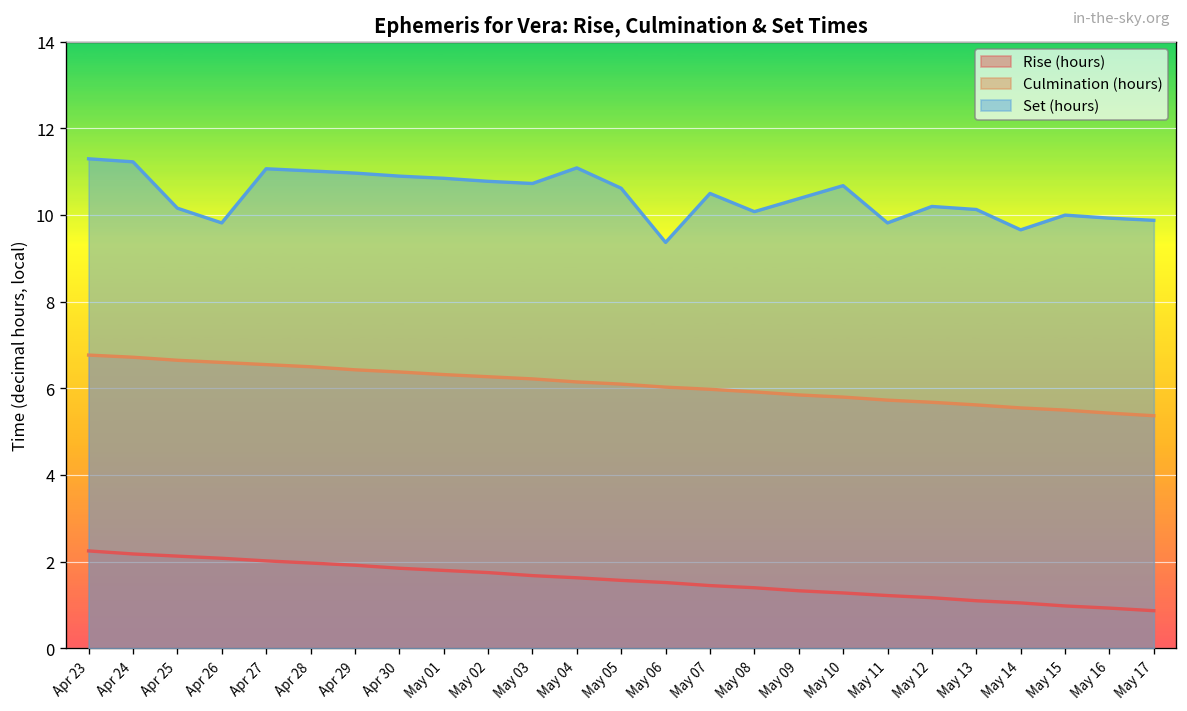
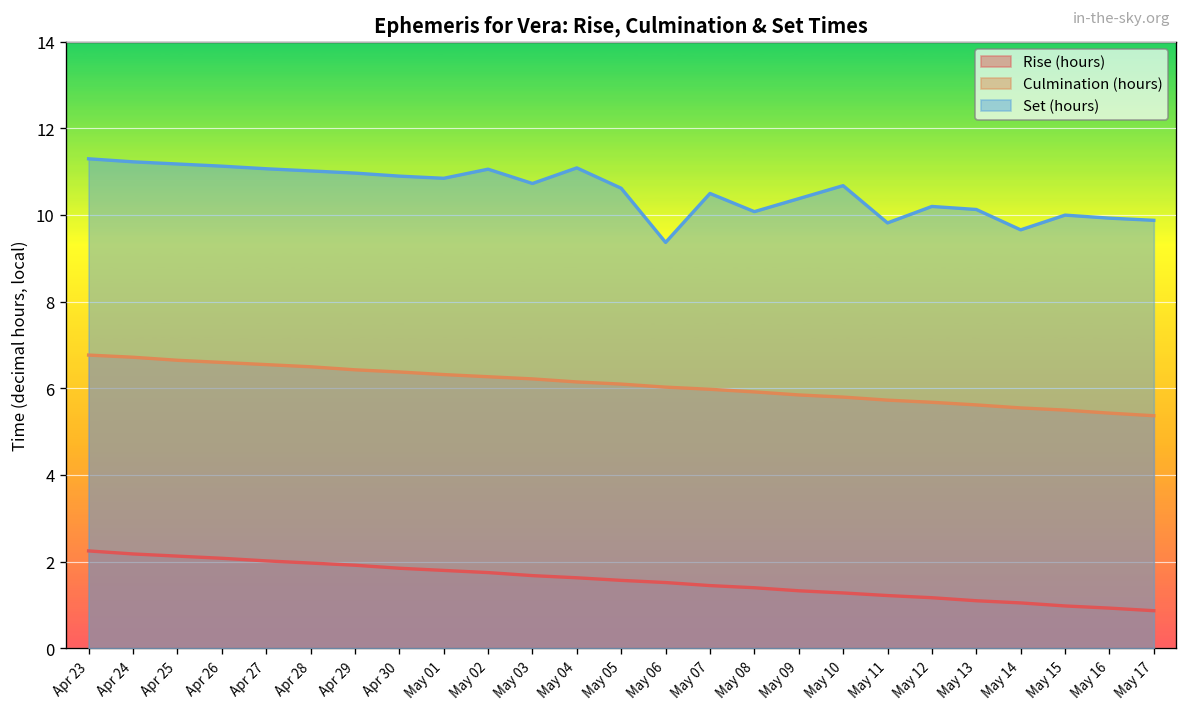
  {
    "Set (hours)": {
      "Apr 23": 11.3,
      "Apr 24": 11.2,
-     "Apr 25": 10.2,
-     "Apr 26": 9.8,
+     "Apr 25": 11.2,
+     "Apr 26": 11.1,
      "Apr 27": 11.1,
      "Apr 28": 11.0,
      "Apr 29": 11.0,
      "Apr 30": 10.9,
      "May 01": 10.9,
-     "May 02": 10.8,
+     "May 02": 11.1,
      "May 03": 10.7,
      "May 04": 11.1,
      "May 05": 10.6,
      "May 06": 9.4,
      "May 07": 10.5,
      "May 08": 10.1,
      "May 09": 10.4,
      "May 10": 10.7,
      "May 11": 9.8,
      "May 12": 10.2,
      "May 13": 10.1,
      "May 14": 9.7,
      "May 15": 10.0,
      "May 16": 9.9,
      "May 17": 9.9
    }
  }
